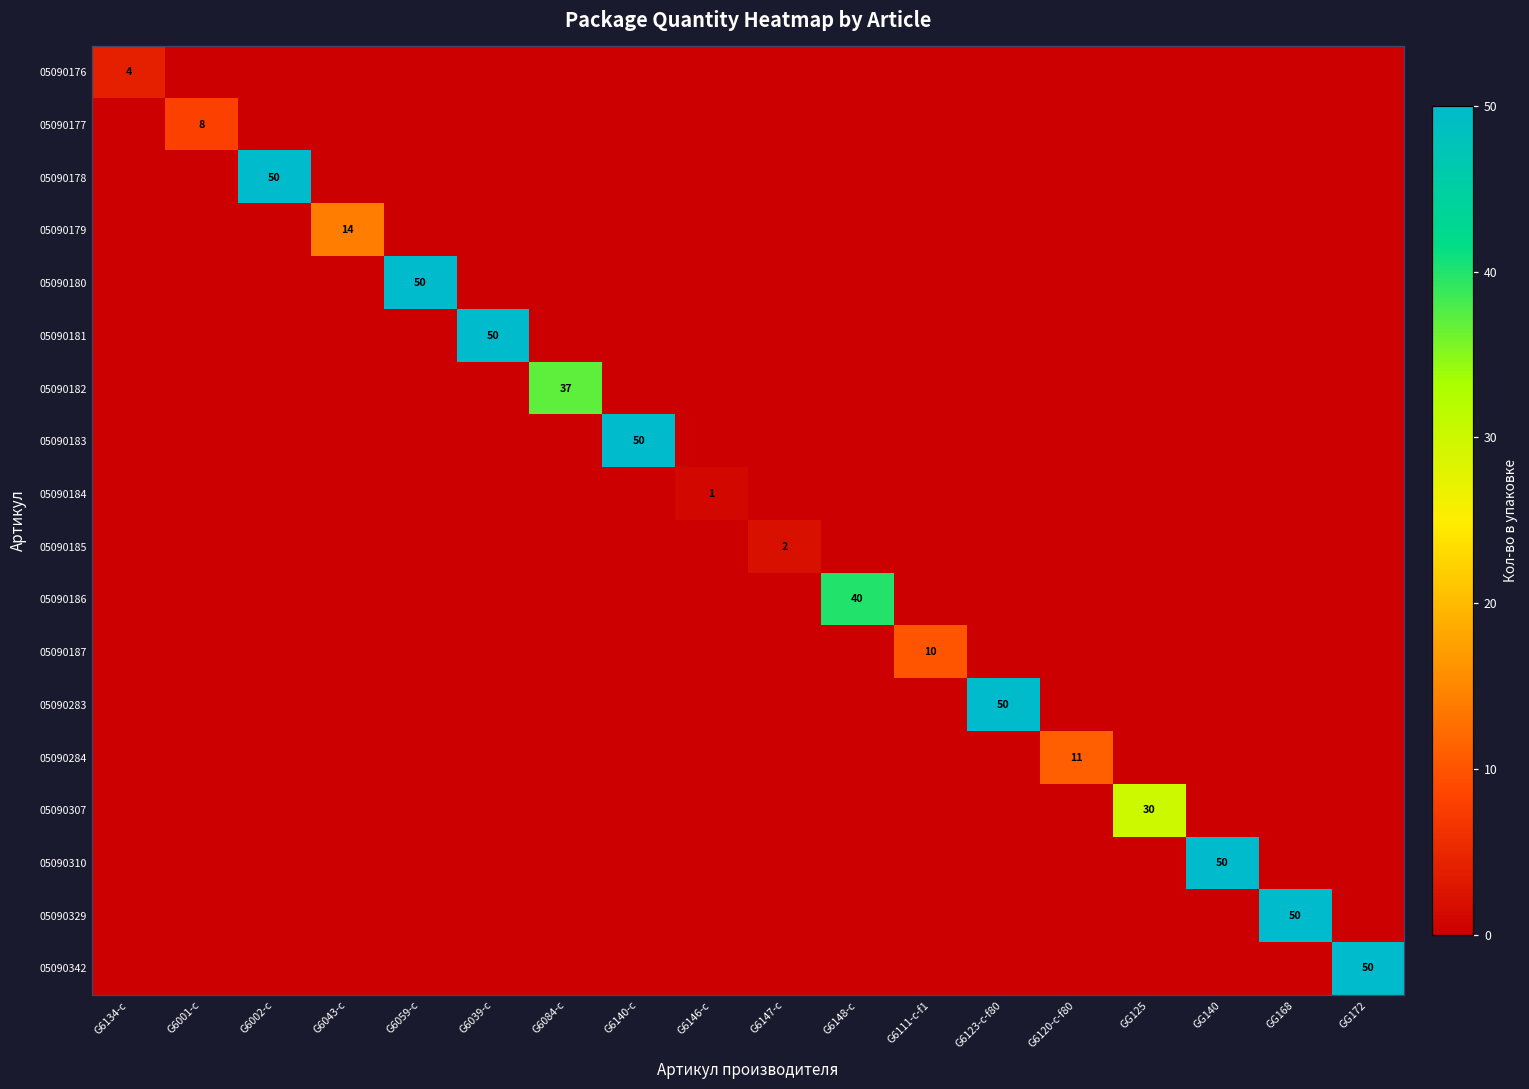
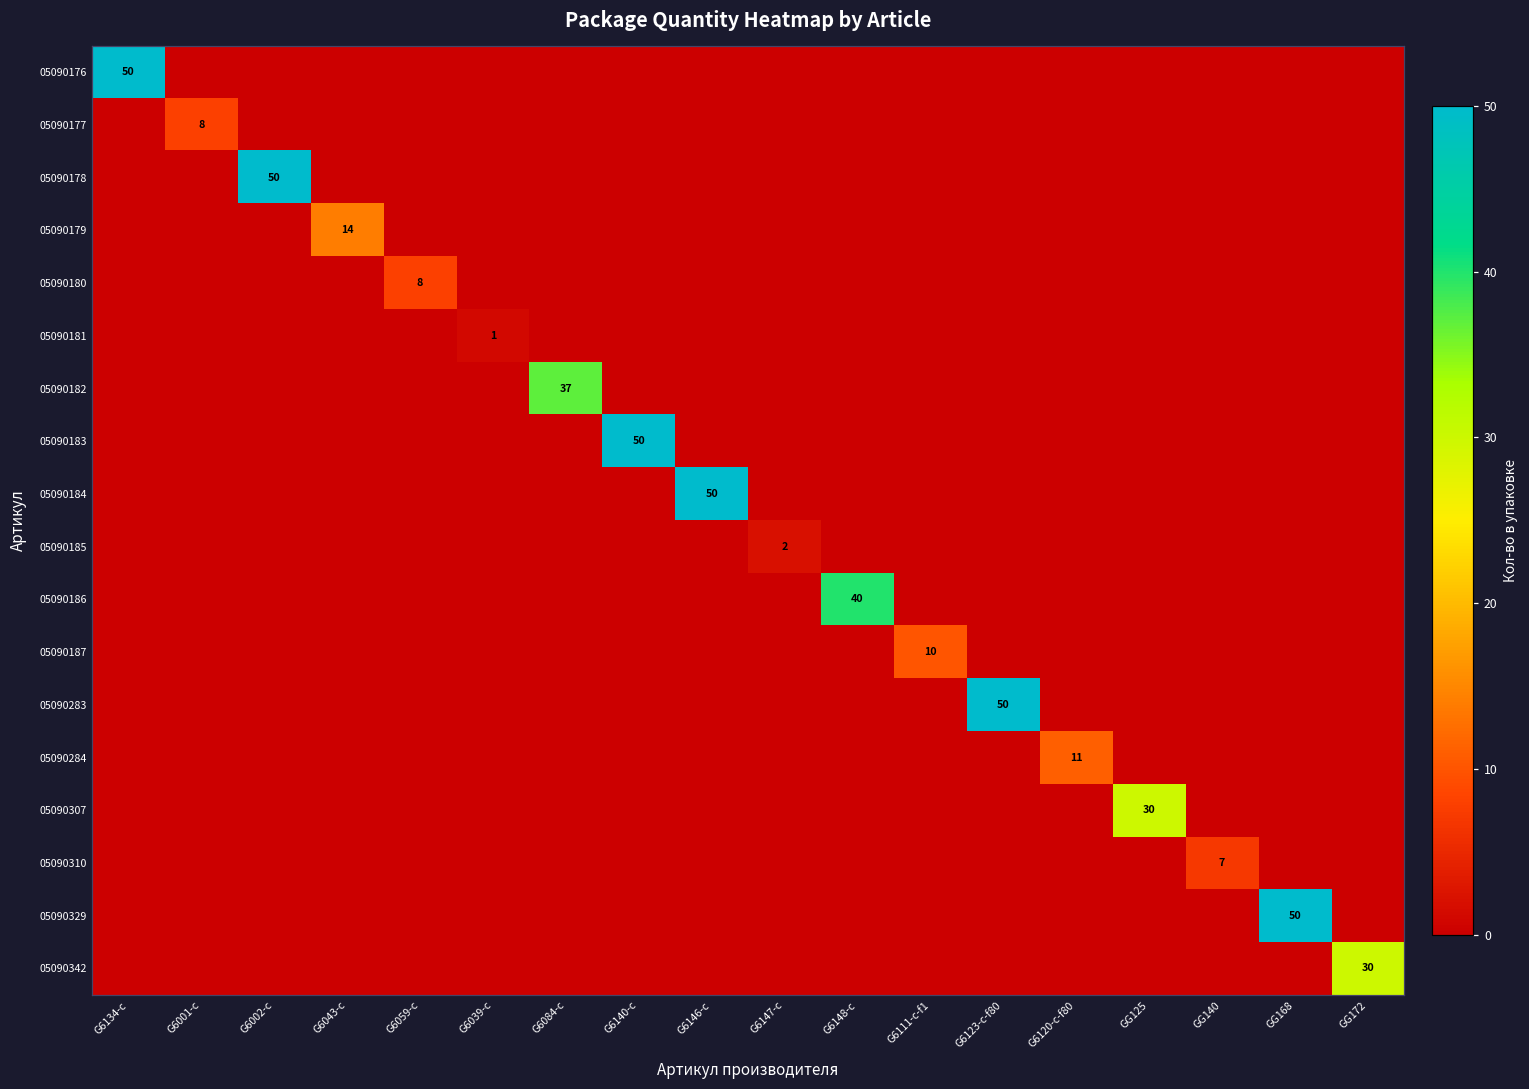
  {
    "05090176": {
-     "G6134-c": 4
+     "G6134-c": 50
    },
    "05090177": {
      "G6001-c": 8
    },
    "05090178": {
      "G6002-c": 50
    },
    "05090179": {
      "G6043-c": 14
    },
    "05090180": {
-     "G6059-c": 50
+     "G6059-c": 8
    },
    "05090181": {
-     "G6039-c": 50
+     "G6039-c": 1
    },
    "05090182": {
      "G6084-c": 37
    },
    "05090183": {
      "G6140-c": 50
    },
    "05090184": {
-     "G6146-c": 1
+     "G6146-c": 50
    },
    "05090185": {
      "G6147-c": 2
    },
    "05090186": {
      "G6148-c": 40
    },
    "05090187": {
      "G6111-c-f1": 10
    },
    "05090283": {
      "G6123-c-f80": 50
    },
    "05090284": {
      "G6120-c-f80": 11
    },
    "05090307": {
      "GG125": 30
    },
    "05090310": {
-     "GG140": 50
+     "GG140": 7
    },
    "05090329": {
      "GG168": 50
    },
    "05090342": {
-     "GG172": 50
+     "GG172": 30
    }
  }
